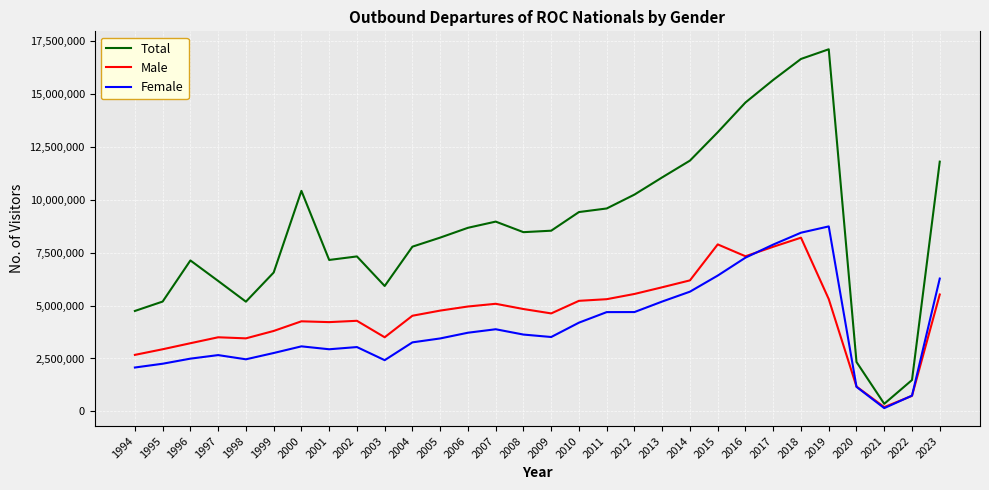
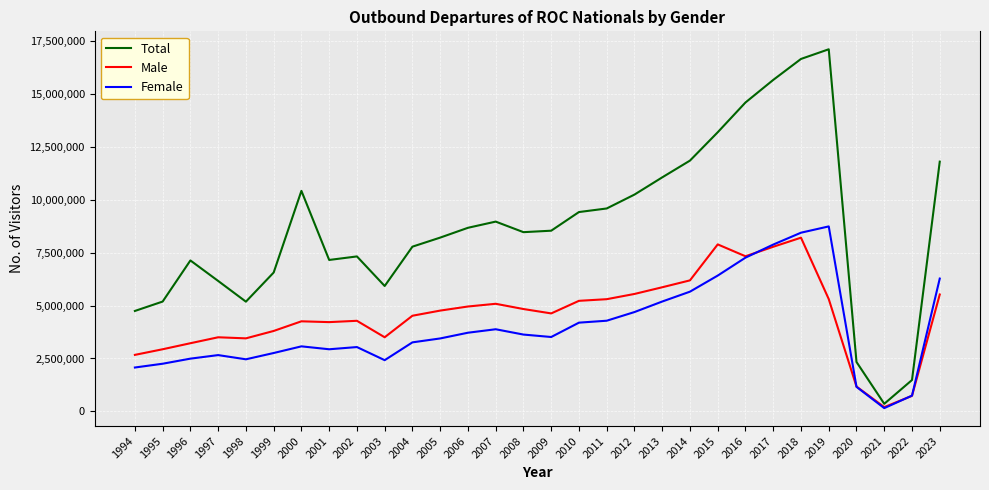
  {
    "Total": {
      "1994": "4,700,000",
      "1995": "5,200,000",
      "1996": "7,100,000",
      "1997": "6,200,000",
      "1998": "5,200,000",
      "1999": "6,600,000",
      "2000": "10,400,000",
      "2001": "7,200,000",
      "2002": "7,300,000",
      "2003": "5,900,000",
      "2004": "7,800,000",
      "2005": "8,200,000",
      "2006": "8,700,000",
      "2007": "9,000,000",
      "2008": "8,500,000",
      "2009": "8,500,000",
      "2010": "9,400,000",
      "2011": "9,600,000",
      "2012": "10,200,000",
      "2013": "11,100,000",
      "2014": "11,800,000",
      "2015": "13,200,000",
      "2016": "14,600,000",
      "2017": "15,700,000",
      "2018": "16,600,000",
      "2019": "17,100,000",
      "2020": "2,300,000",
      "2021": "400,000",
      "2022": "1,500,000",
      "2023": "11,800,000"
    },
    "Male": {
      "1994": "2,700,000",
      "1995": "2,900,000",
      "1996": "3,200,000",
      "1997": "3,500,000",
      "1998": "3,500,000",
      "1999": "3,800,000",
      "2000": "4,300,000",
      "2001": "4,200,000",
      "2002": "4,300,000",
      "2003": "3,500,000",
      "2004": "4,500,000",
      "2005": "4,800,000",
      "2006": "5,000,000",
      "2007": "5,100,000",
      "2008": "4,800,000",
      "2009": "4,600,000",
      "2010": "5,200,000",
      "2011": "5,300,000",
      "2012": "5,500,000",
      "2013": "5,900,000",
      "2014": "6,200,000",
      "2015": "7,900,000",
      "2018": "8,200,000",
      "2019": "5,300,000",
      "2023": "5,500,000"
    },
    "Female": {
      "1994": "2,100,000",
      "1995": "2,300,000",
      "1996": "2,500,000",
      "1997": "2,700,000",
      "1998": "2,500,000",
      "1999": "2,800,000",
      "2000": "3,100,000",
      "2001": "2,900,000",
      "2002": "3,000,000",
      "2003": "2,400,000",
      "2004": "3,300,000",
      "2005": "3,400,000",
      "2006": "3,700,000",
      "2007": "3,900,000",
      "2008": "3,600,000",
      "2009": "3,500,000",
      "2010": "4,200,000",
-     "2011": "4,700,000",
+     "2011": "4,300,000",
      "2012": "4,700,000",
      "2013": "5,200,000",
      "2014": "5,700,000",
      "2015": "6,400,000",
      "2018": "8,400,000",
      "2019": "8,700,000",
      "2023": "6,300,000"
    }
  }
